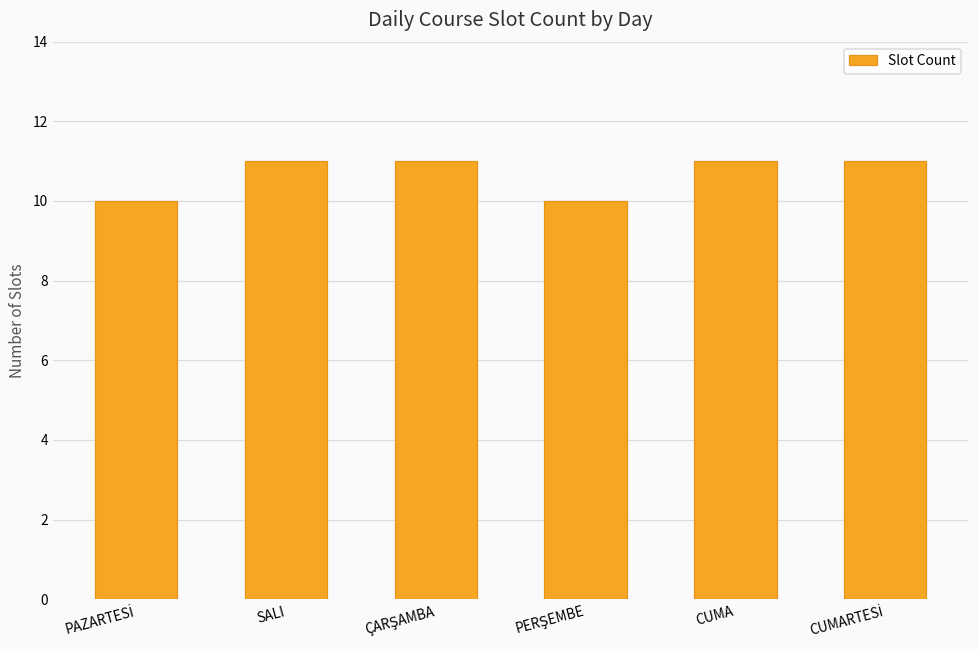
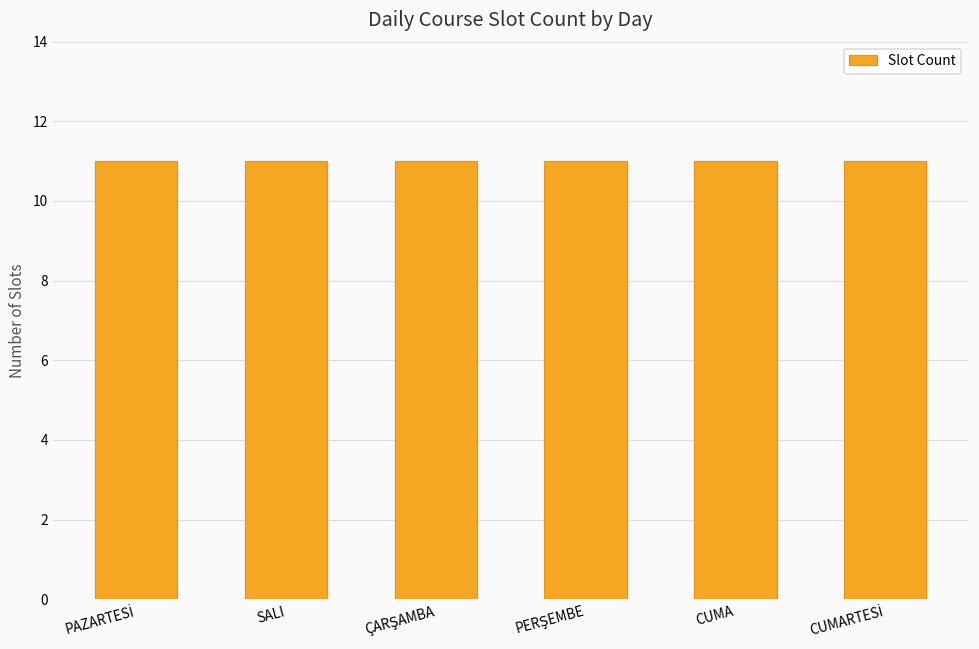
  {
-   "PAZARTESİ": 10,
+   "PAZARTESİ": 11,
    "SALI": 11,
    "ÇARŞAMBA": 11,
-   "PERŞEMBE": 10,
+   "PERŞEMBE": 11,
    "CUMA": 11,
    "CUMARTESİ": 11
  }
